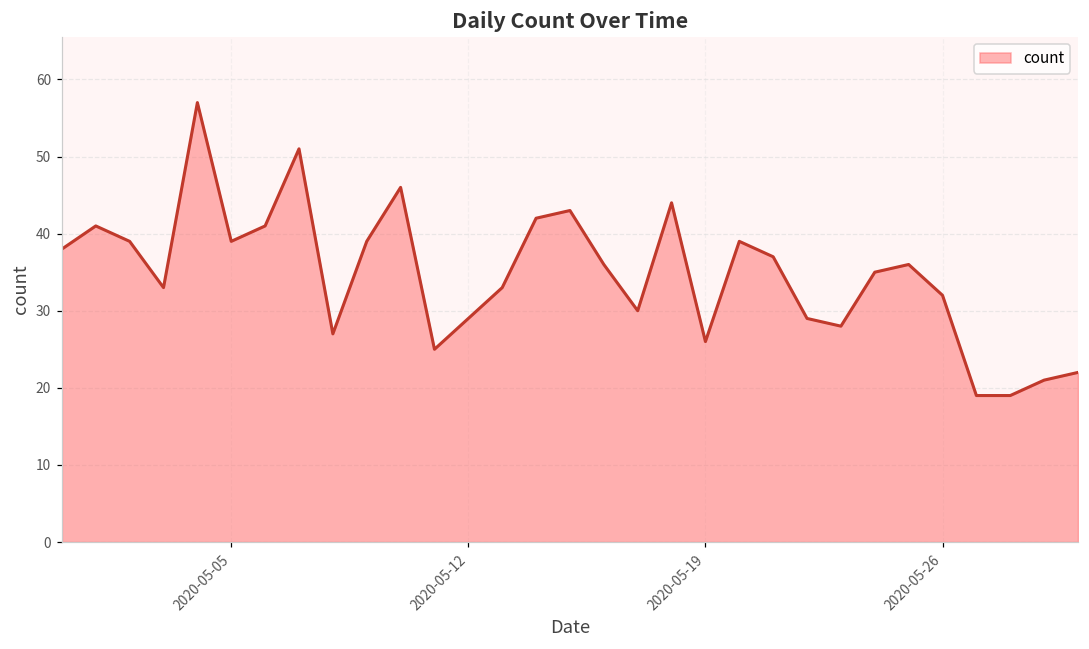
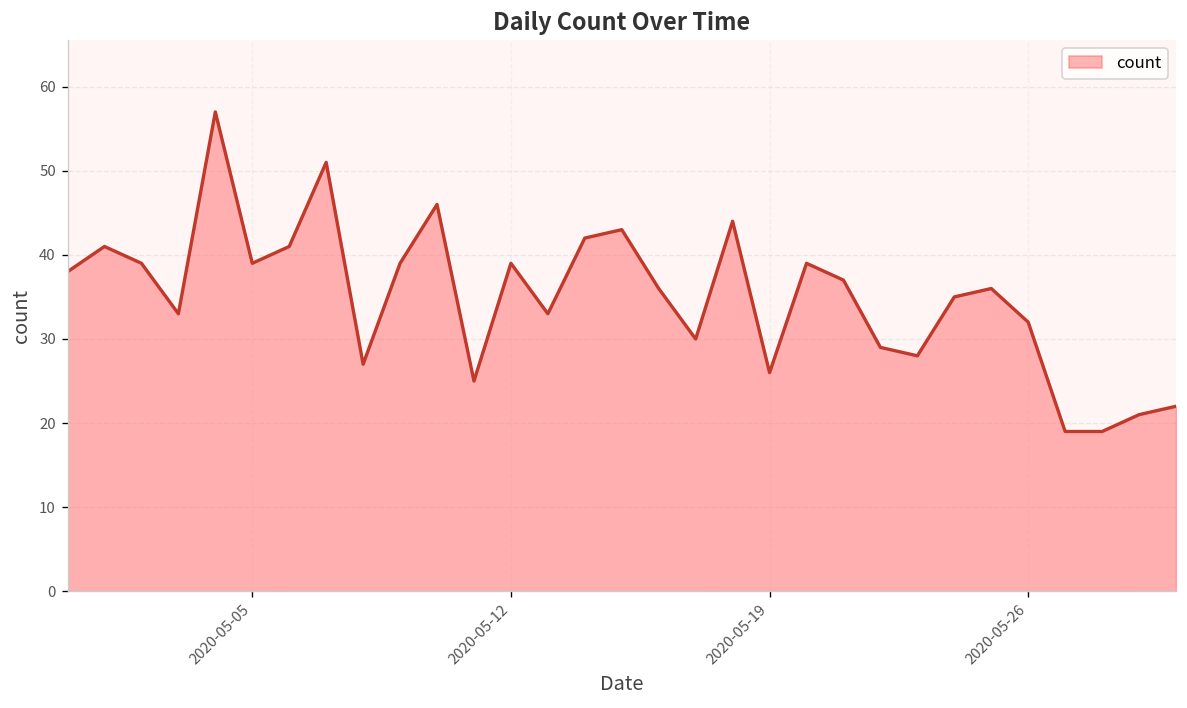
  {
    "2020-05-05": 39,
-   "2020-05-12": 29,
+   "2020-05-12": 39,
    "2020-05-19": 26,
    "2020-05-26": 32
  }
